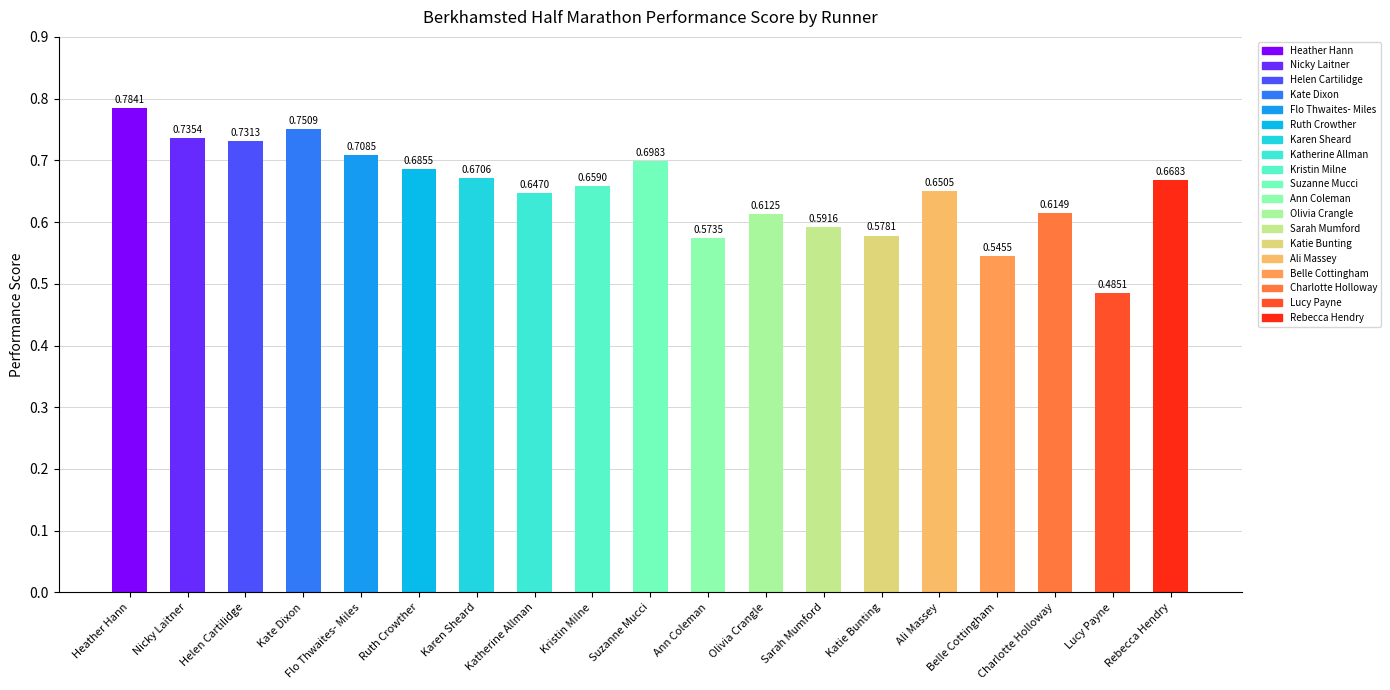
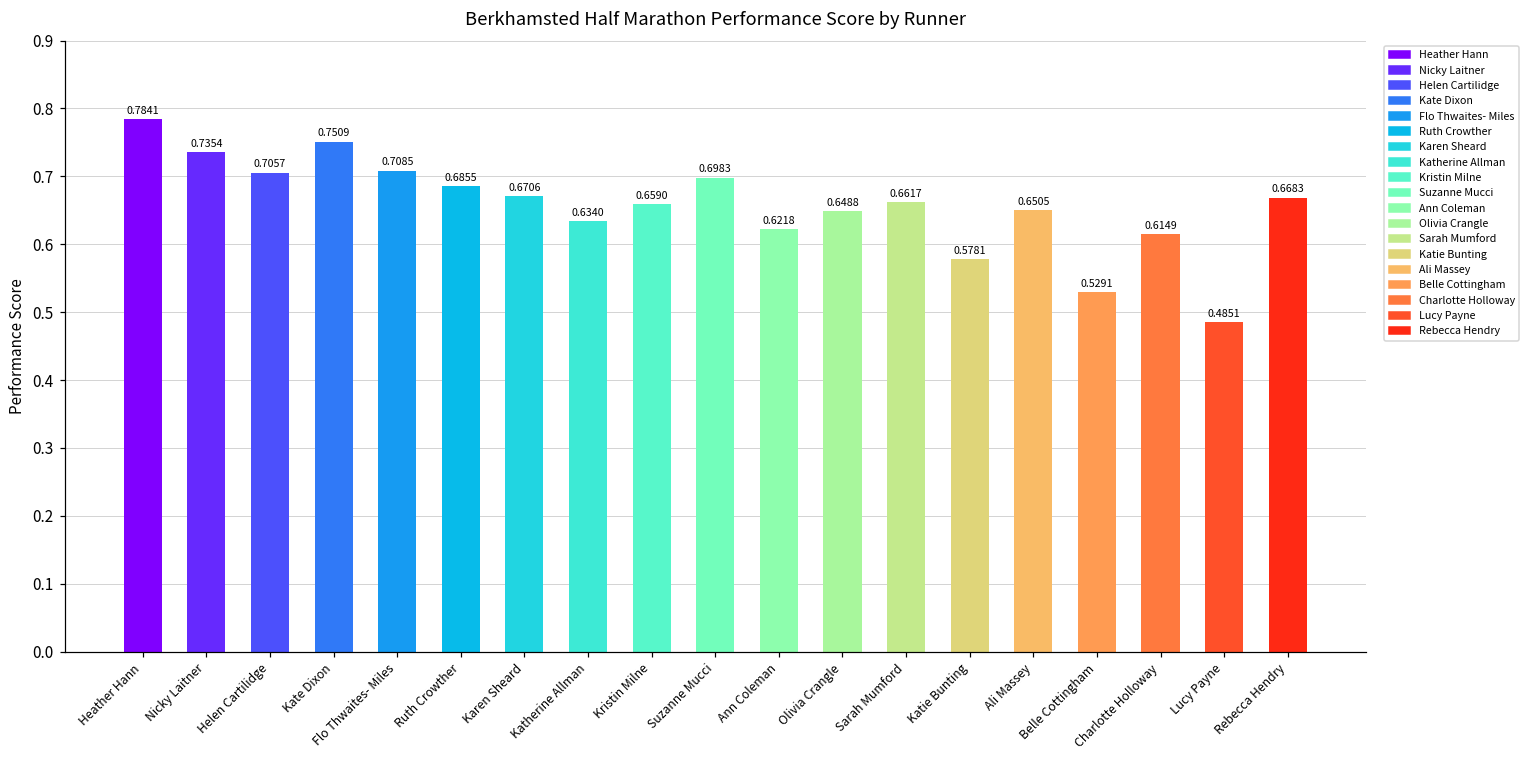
  {
    "Heather Hann": 0.7841,
    "Nicky Laitner": 0.7354,
-   "Helen Cartilidge": 0.7313,
+   "Helen Cartilidge": 0.7057,
    "Kate Dixon": 0.7509,
    "Flo Thwaites- Miles": 0.7085,
    "Ruth Crowther": 0.6855,
    "Karen Sheard": 0.6706,
-   "Katherine Allman": 0.6470,
+   "Katherine Allman": 0.6340,
    "Kristin Milne": 0.6590,
    "Suzanne Mucci": 0.6983,
-   "Ann Coleman": 0.5735,
-   "Olivia Crangle": 0.6125,
-   "Sarah Mumford": 0.5916,
+   "Ann Coleman": 0.6218,
+   "Olivia Crangle": 0.6488,
+   "Sarah Mumford": 0.6617,
    "Katie Bunting": 0.5781,
    "Ali Massey": 0.6505,
-   "Belle Cottingham": 0.5455,
+   "Belle Cottingham": 0.5291,
    "Charlotte Holloway": 0.6149,
    "Lucy Payne": 0.4851,
    "Rebecca Hendry": 0.6683
  }
